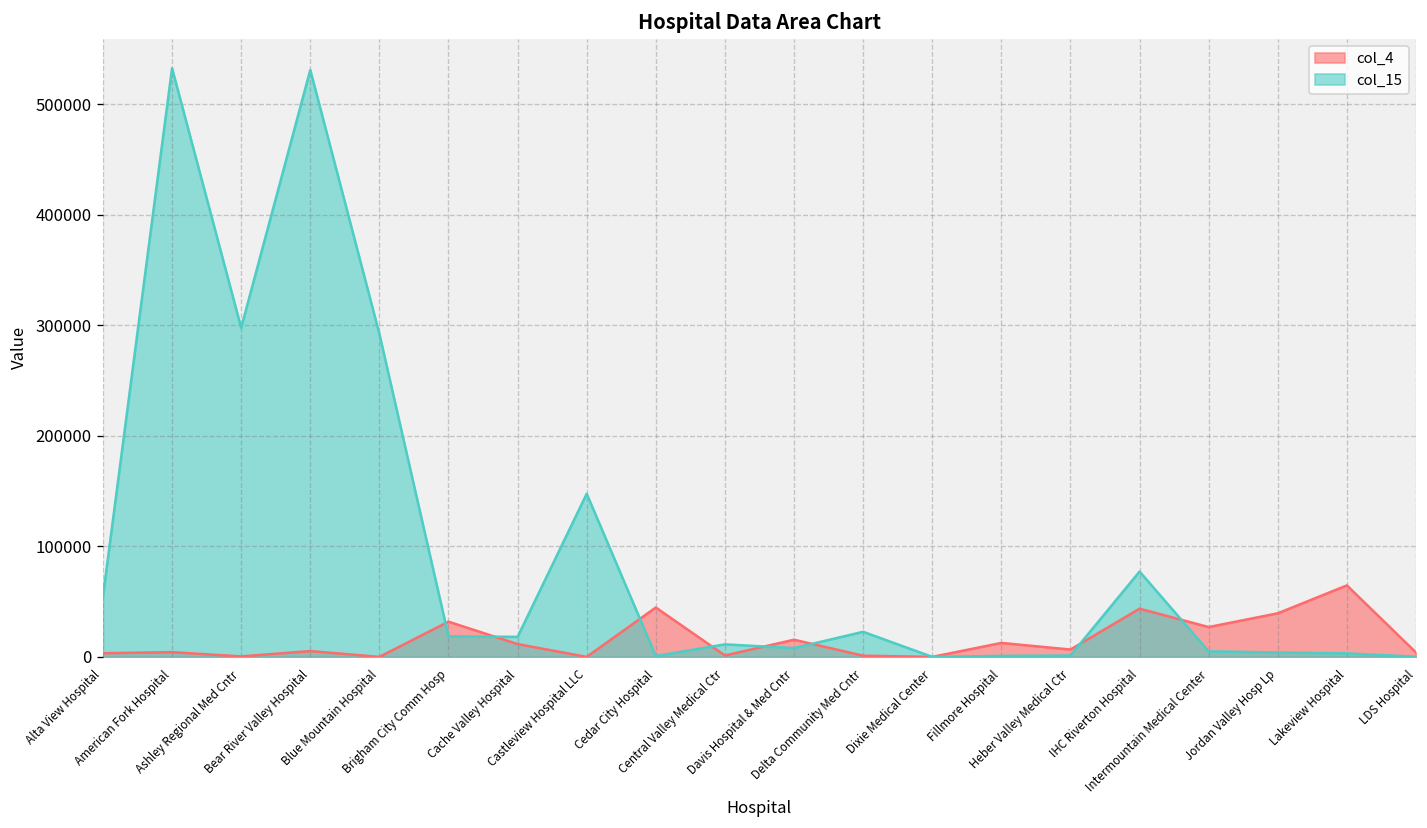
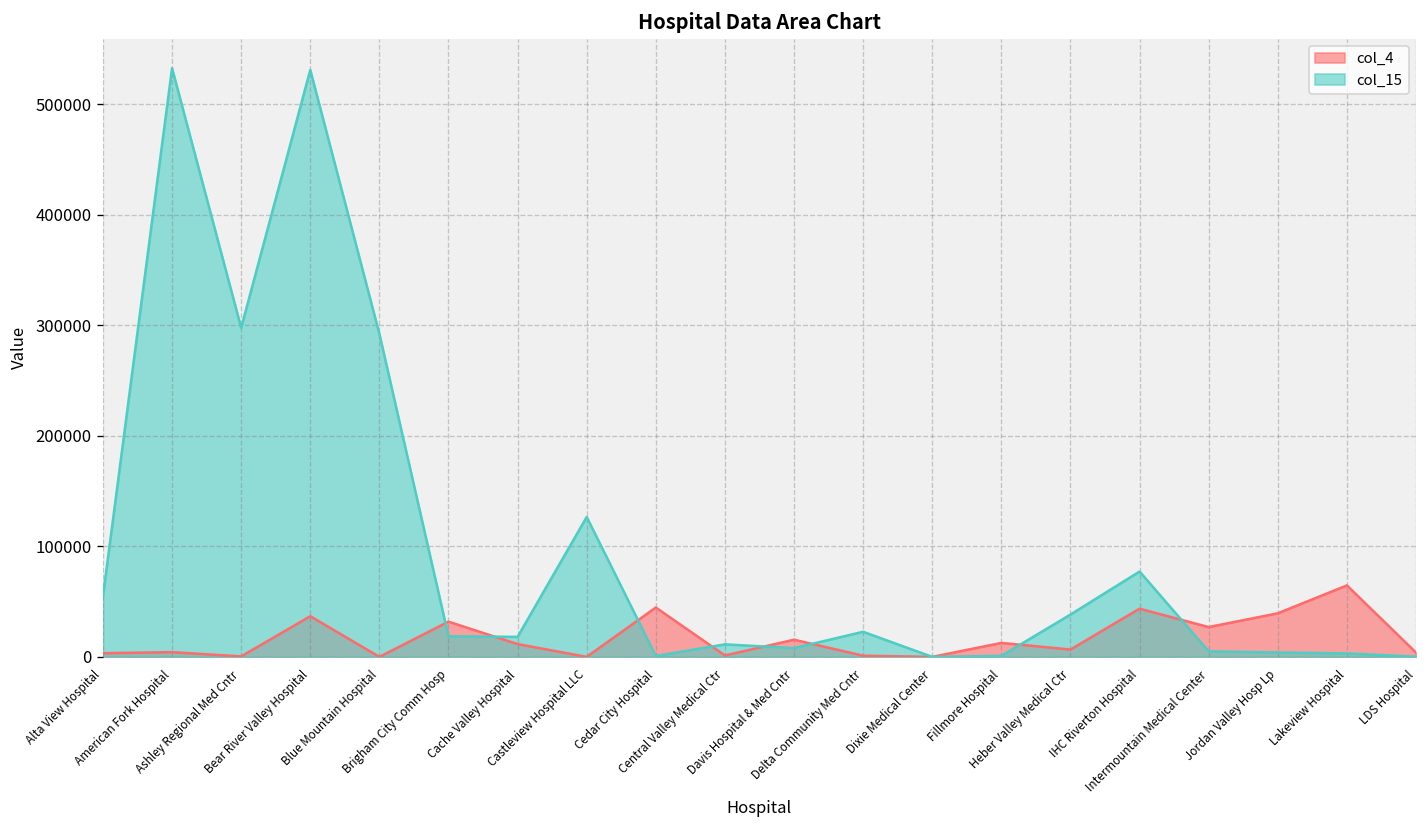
  {
    "col_4": {
      "Alta View Hospital": 0,
      "American Fork Hospital": 0,
      "Ashley Regional Med Cntr": 0,
-     "Bear River Valley Hospital": 10000,
+     "Bear River Valley Hospital": 40000,
      "Blue Mountain Hospital": 0,
      "Brigham City Comm Hosp": 30000,
      "Cache Valley Hospital": 10000,
      "Castleview Hospital LLC": 0,
      "Cedar City Hospital": 40000,
      "Central Valley Medical Ctr": 0,
      "Davis Hospital & Med Cntr": 20000,
      "Delta Community Med Cntr": 0,
      "Fillmore Hospital": 10000,
      "Heber Valley Medical Ctr": 10000,
      "IHC Riverton Hospital": 40000,
      "Intermountain Medical Center": 30000,
      "Jordan Valley Hosp Lp": 40000,
      "Lakeview Hospital": 60000,
      "LDS Hospital": 0
    },
    "col_15": {
      "Alta View Hospital": 50000,
      "American Fork Hospital": 530000,
      "Ashley Regional Med Cntr": 300000,
      "Bear River Valley Hospital": 530000,
      "Blue Mountain Hospital": 290000,
      "Brigham City Comm Hosp": 20000,
      "Cache Valley Hospital": 20000,
-     "Castleview Hospital LLC": 150000,
+     "Castleview Hospital LLC": 130000,
      "Cedar City Hospital": 0,
      "Central Valley Medical Ctr": 10000,
      "Davis Hospital & Med Cntr": 10000,
      "Delta Community Med Cntr": 20000,
      "Fillmore Hospital": 0,
-     "Heber Valley Medical Ctr": 0,
+     "Heber Valley Medical Ctr": 40000,
      "IHC Riverton Hospital": 80000,
      "Intermountain Medical Center": 10000,
      "Jordan Valley Hosp Lp": 0,
      "Lakeview Hospital": 0,
      "LDS Hospital": 0
    }
  }
